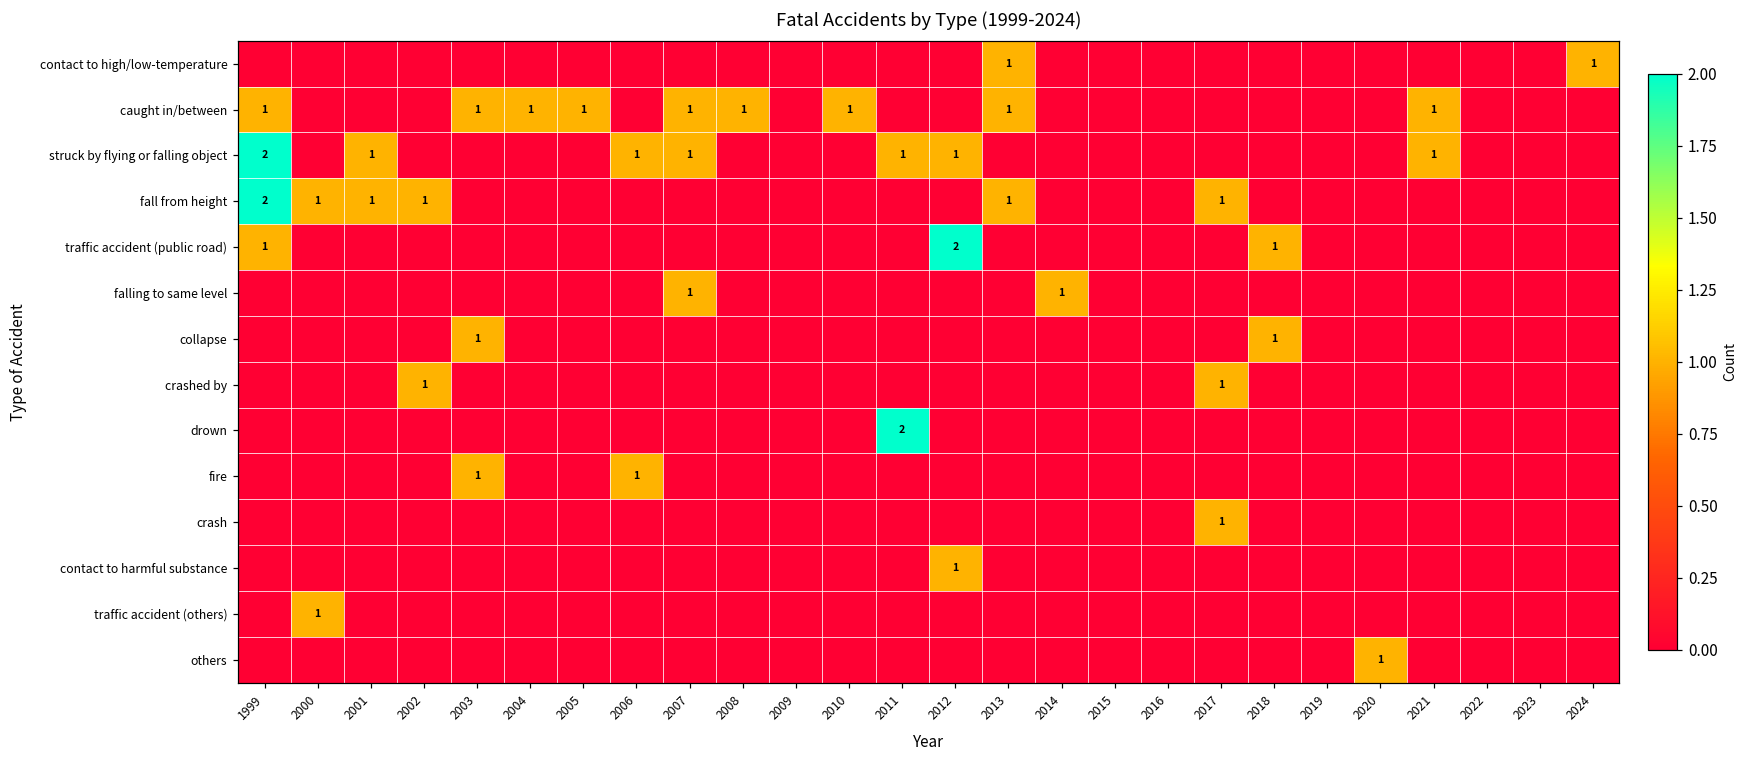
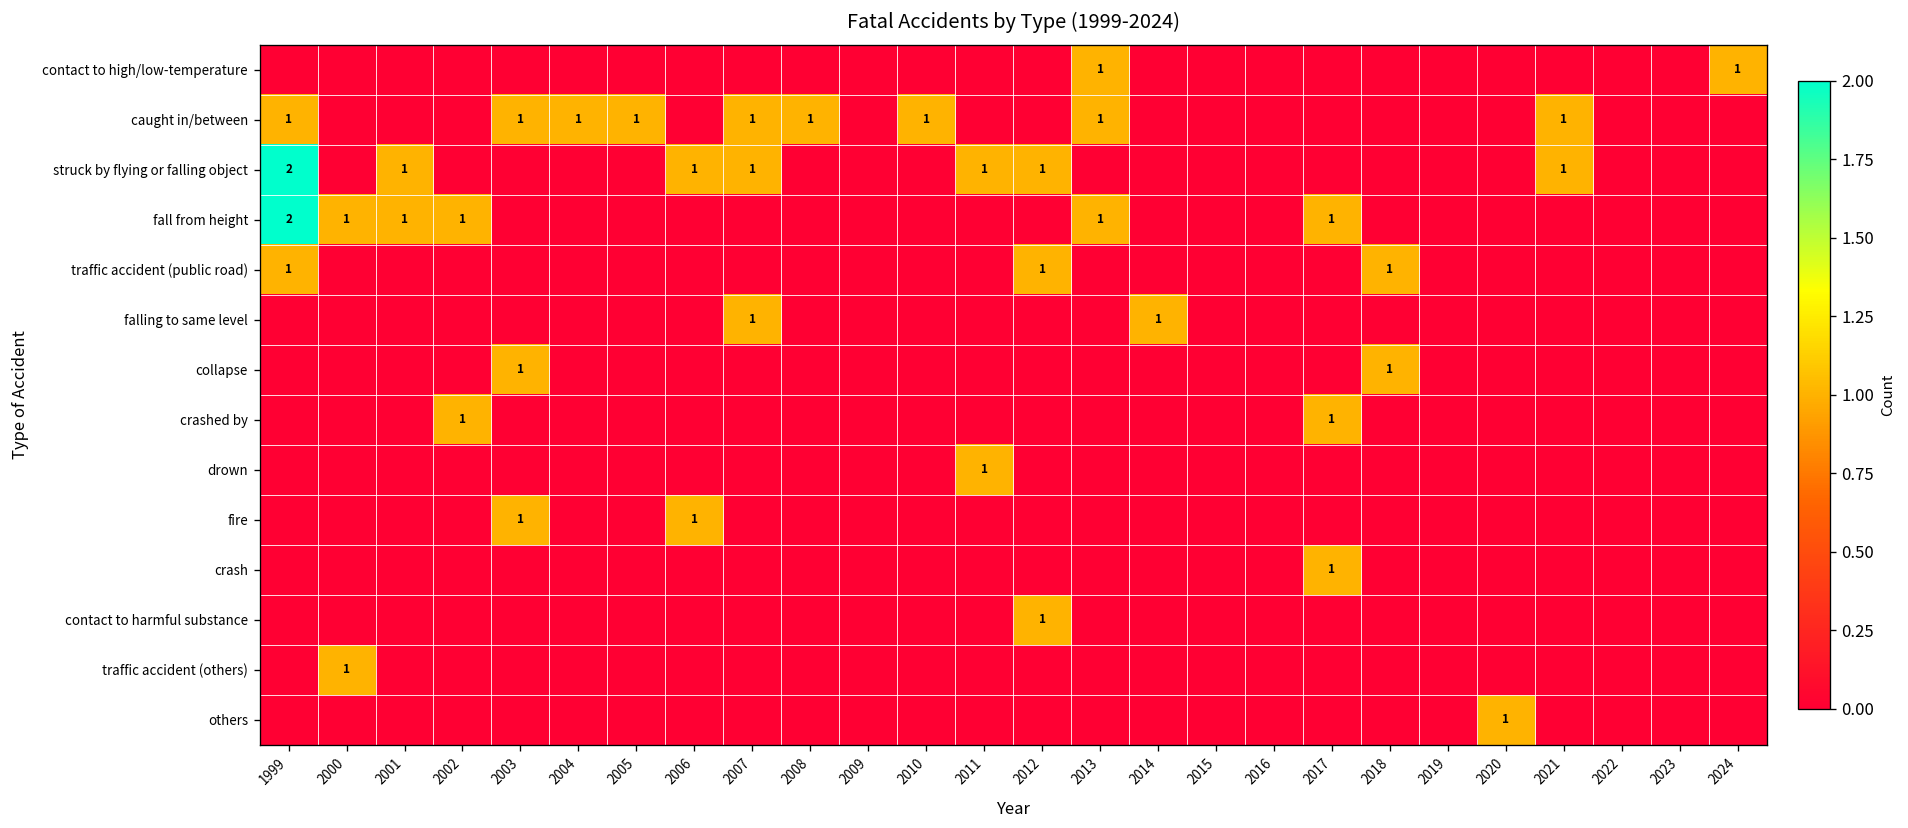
  {
    "contact to high/low-temperature": {
      "2013": 1,
      "2024": 1
    },
    "caught in/between": {
      "1999": 1,
      "2003": 1,
      "2004": 1,
      "2005": 1,
      "2007": 1,
      "2008": 1,
      "2010": 1,
      "2013": 1,
      "2021": 1
    },
    "struck by flying or falling object": {
      "1999": 2,
      "2001": 1,
      "2006": 1,
      "2007": 1,
      "2011": 1,
      "2012": 1,
      "2021": 1
    },
    "fall from height": {
      "1999": 2,
      "2000": 1,
      "2001": 1,
      "2002": 1,
      "2013": 1,
      "2017": 1
    },
    "traffic accident (public road)": {
      "1999": 1,
-     "2012": 2,
+     "2012": 1,
      "2018": 1
    },
    "falling to same level": {
      "2007": 1,
      "2014": 1
    },
    "collapse": {
      "2003": 1,
      "2018": 1
    },
    "crashed by": {
      "2002": 1,
      "2017": 1
    },
    "drown": {
-     "2011": 2
+     "2011": 1
    },
    "fire": {
      "2003": 1,
      "2006": 1
    },
    "crash": {
      "2017": 1
    },
    "contact to harmful substance": {
      "2012": 1
    },
    "traffic accident (others)": {
      "2000": 1
    },
    "others": {
      "2020": 1
    }
  }
